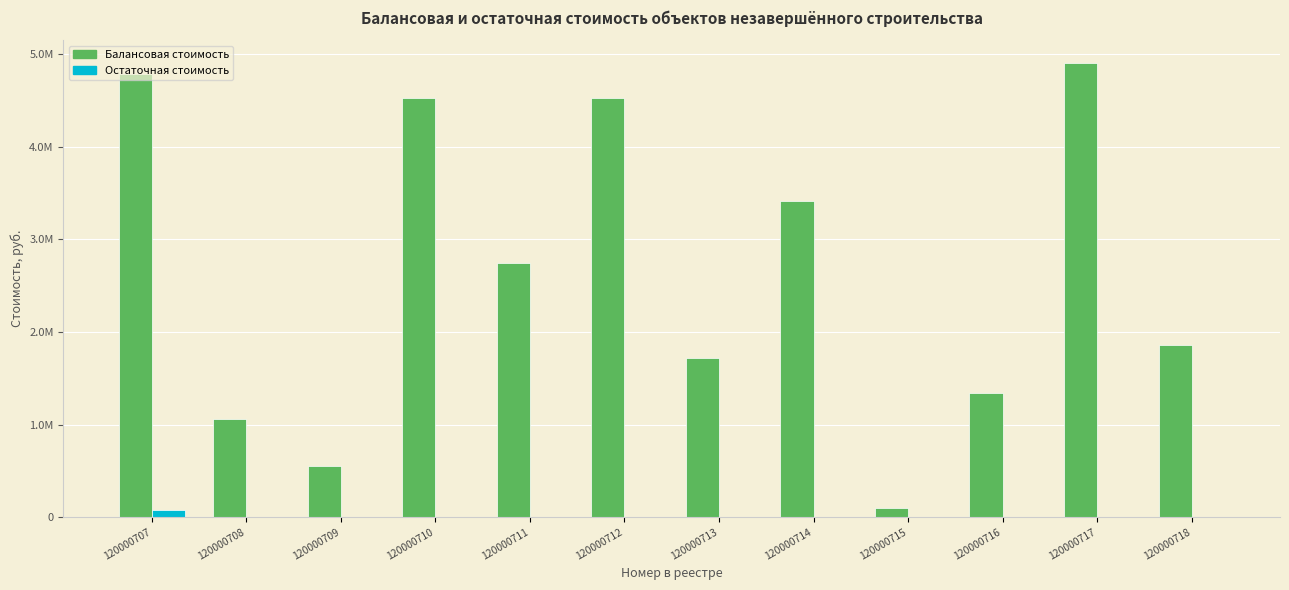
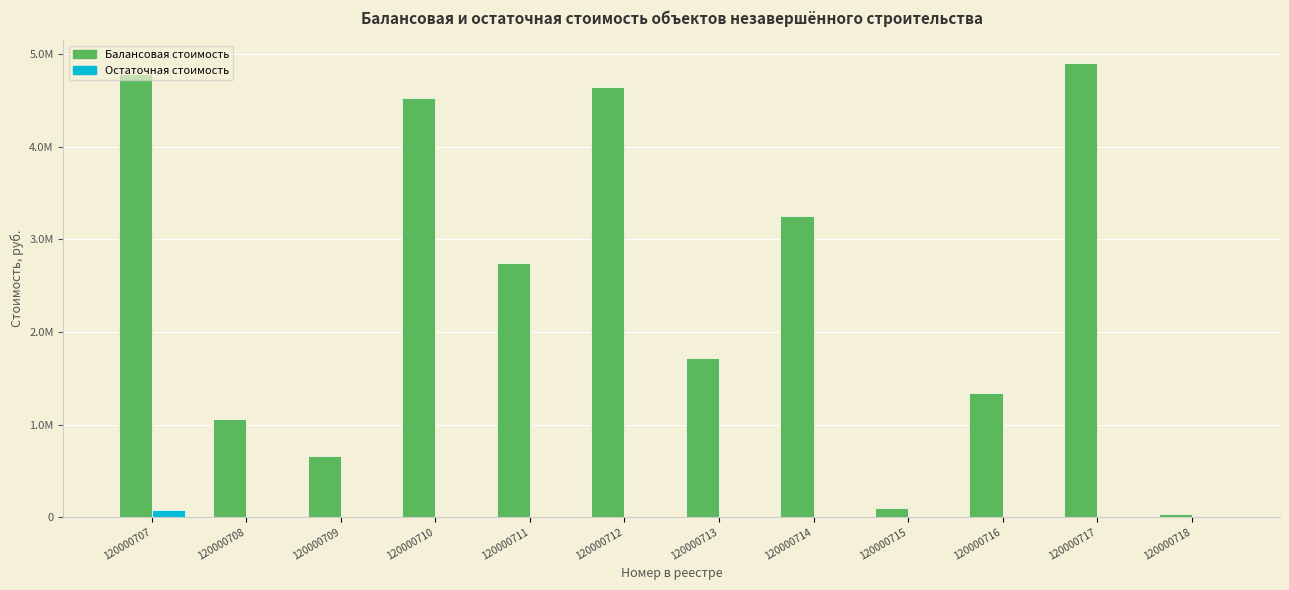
  {
    "Балансовая стоимость": {
      "120000708": "1.1М",
-     "120000709": "0.6М",
+     "120000709": "0.7М",
      "120000710": "4.5М",
      "120000711": "2.7М",
-     "120000712": "4.5М",
+     "120000712": "4.6М",
      "120000713": "1.7М",
-     "120000714": "3.4М",
+     "120000714": "3.3М",
      "120000715": "0.1М",
      "120000716": "1.3М",
      "120000717": "4.9М",
-     "120000718": "1.9М"
+     "120000718": "0.0М"
    },
    "Остаточная стоимость": {
      "120000707": "0.1М",
      "120000708": "0.0М",
      "120000709": "0.0М",
      "120000710": "0.0М",
      "120000711": "0.0М",
      "120000712": "0.0М",
      "120000713": "0.0М",
      "120000714": "0.0М",
      "120000715": "0.0М",
      "120000716": "0.0М",
      "120000717": "0.0М",
      "120000718": "0.0М"
    }
  }
